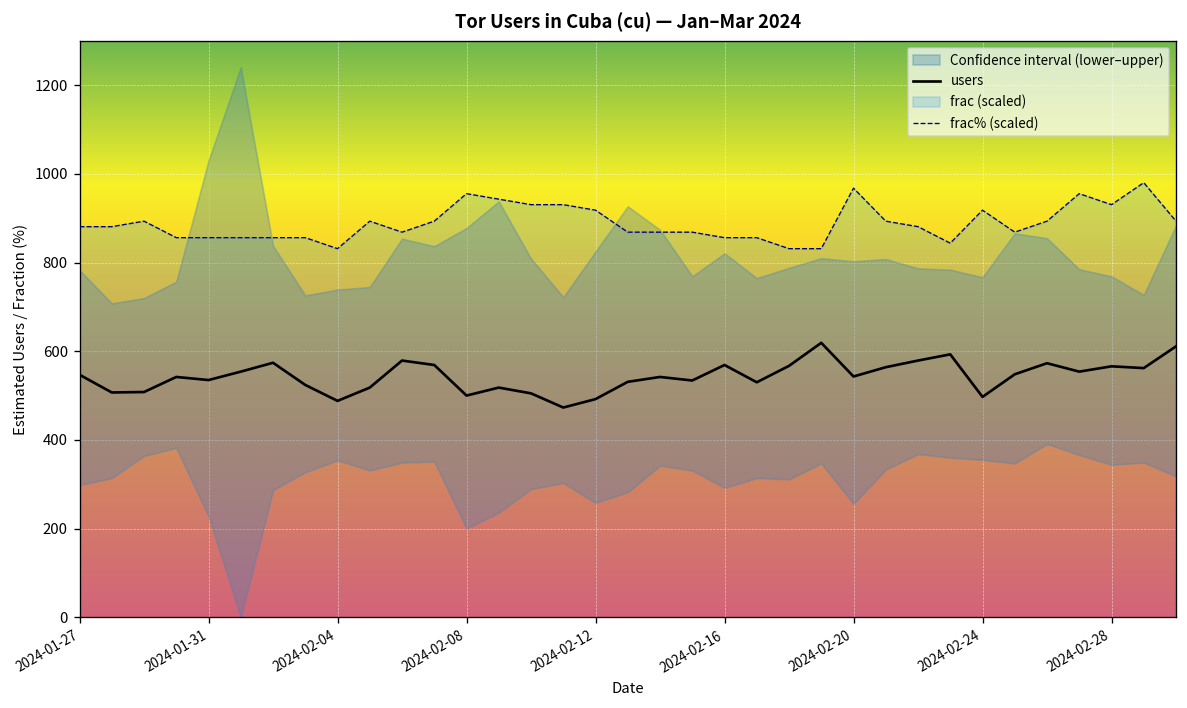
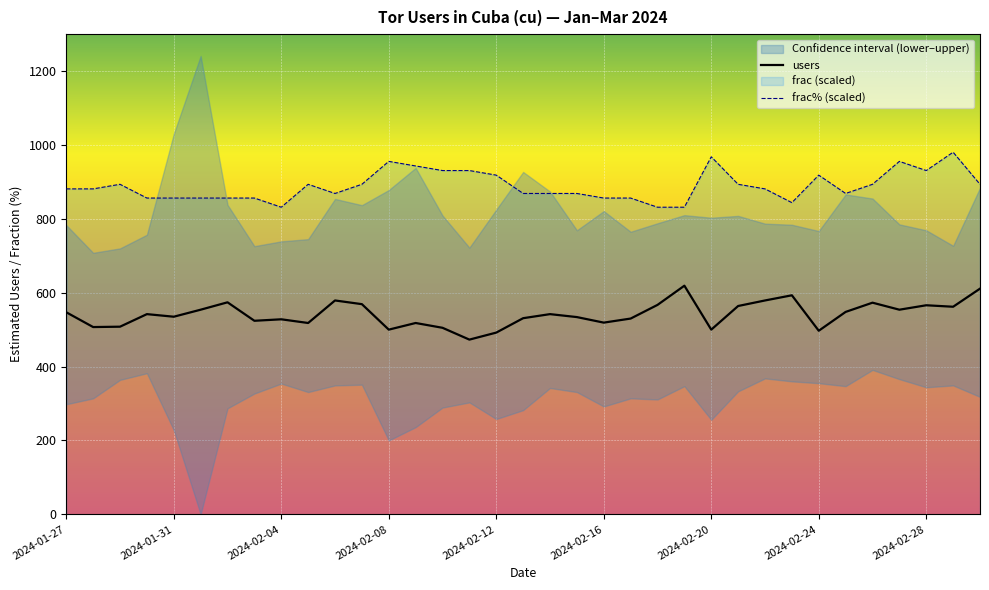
  {
    "users": {
      "2024-01-27": 550,
      "2024-01-31": 540,
-     "2024-02-04": 490,
+     "2024-02-04": 530,
      "2024-02-08": 500,
      "2024-02-12": 490,
-     "2024-02-16": 570,
-     "2024-02-20": 540,
+     "2024-02-16": 520,
+     "2024-02-20": 500,
      "2024-02-24": 500,
      "2024-02-28": 570
    }
  }
